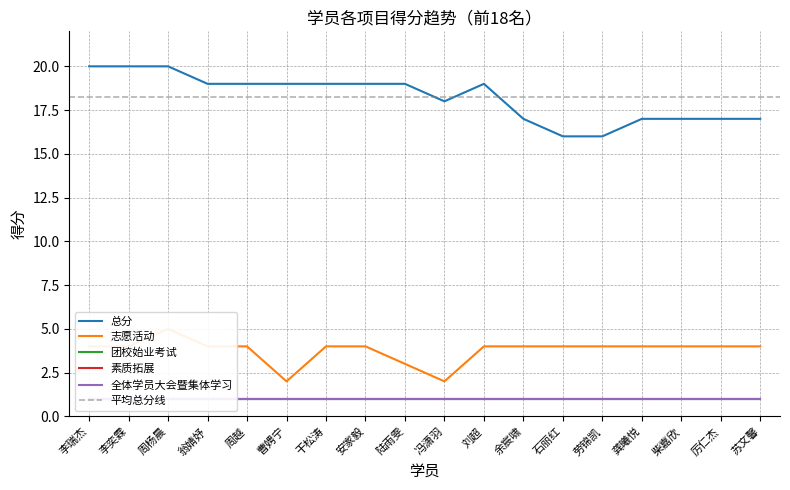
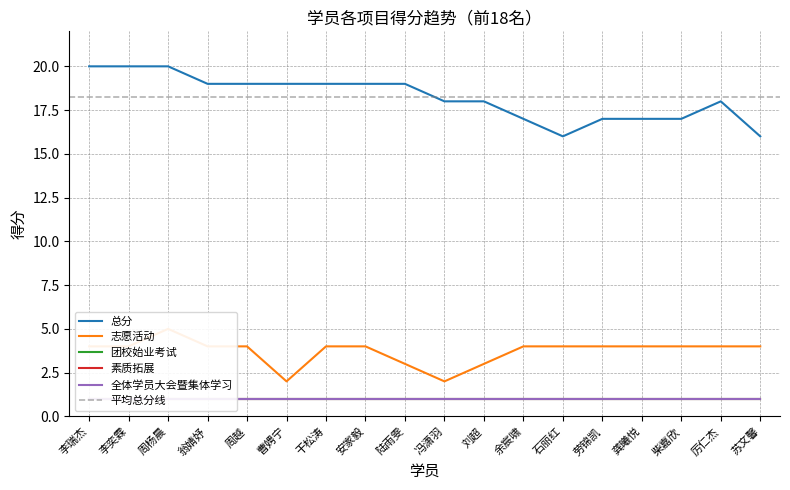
  {
    "总分": {
      "李瑞杰": 20,
      "李奕霖": 20,
      "周杨晨": 20,
      "翁婧妤": 19,
      "周越": 19,
      "曹娉宁": 19,
      "干松涛": 19,
      "安家毅": 19,
      "陆雨雯": 19,
      "冯潇羽": 18,
-     "刘超": 19,
+     "刘超": 18,
      "余宸啸": 17,
      "石丽红": 16,
-     "劳锦凯": 16,
+     "劳锦凯": 17,
      "龚曦悦": 17,
      "柴嘉欣": 17,
-     "厉仁杰": 17,
-     "苏文馨": 17
+     "厉仁杰": 18,
+     "苏文馨": 16
    },
    "志愿活动": {
      "周越": 4,
      "曹娉宁": 2,
      "干松涛": 4,
      "安家毅": 4,
      "陆雨雯": 3,
      "冯潇羽": 2,
-     "刘超": 4,
+     "刘超": 3,
      "余宸啸": 4,
      "石丽红": 4,
      "劳锦凯": 4,
      "龚曦悦": 4,
      "柴嘉欣": 4,
      "厉仁杰": 4,
      "苏文馨": 4
    },
    "全体学员大会暨集体学习": {
      "周越": 1,
      "曹娉宁": 1,
      "干松涛": 1,
      "安家毅": 1,
      "陆雨雯": 1,
      "冯潇羽": 1,
      "刘超": 1,
      "余宸啸": 1,
      "石丽红": 1,
      "劳锦凯": 1,
      "龚曦悦": 1,
      "柴嘉欣": 1,
      "厉仁杰": 1,
      "苏文馨": 1
    }
  }
